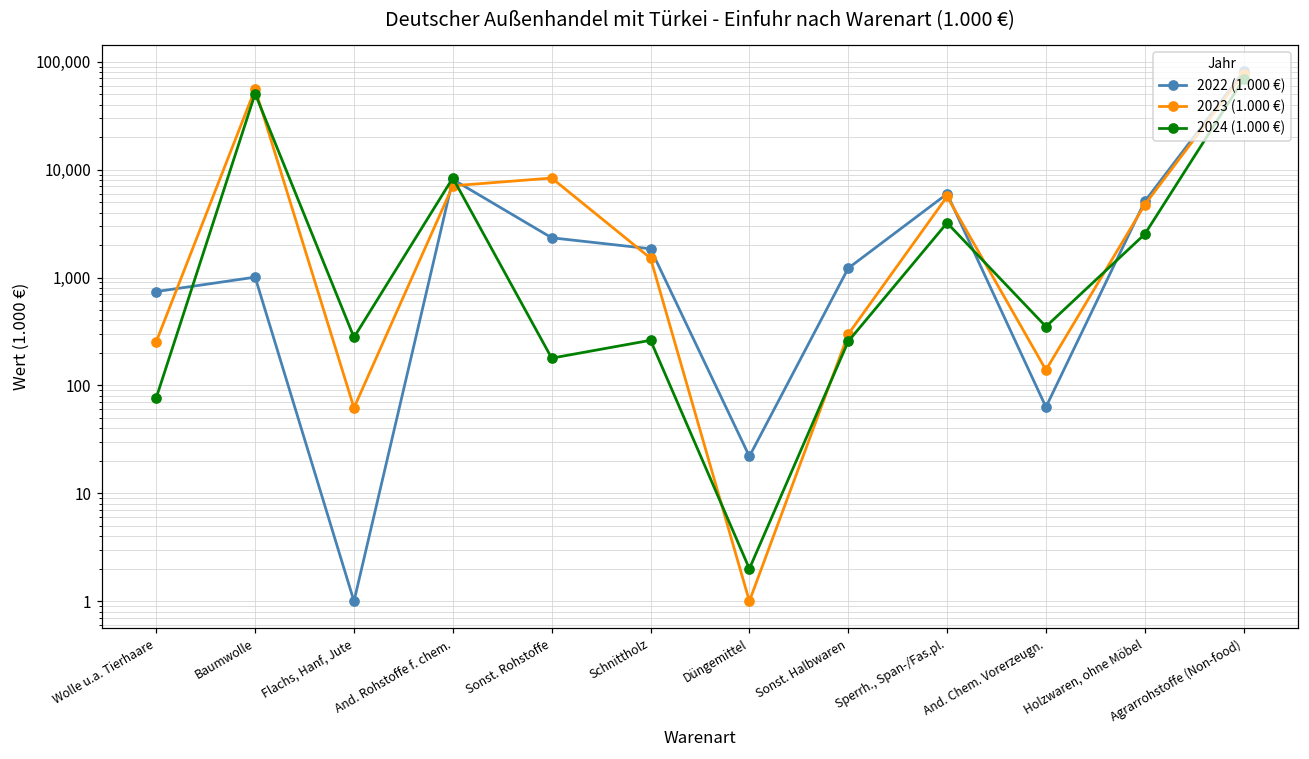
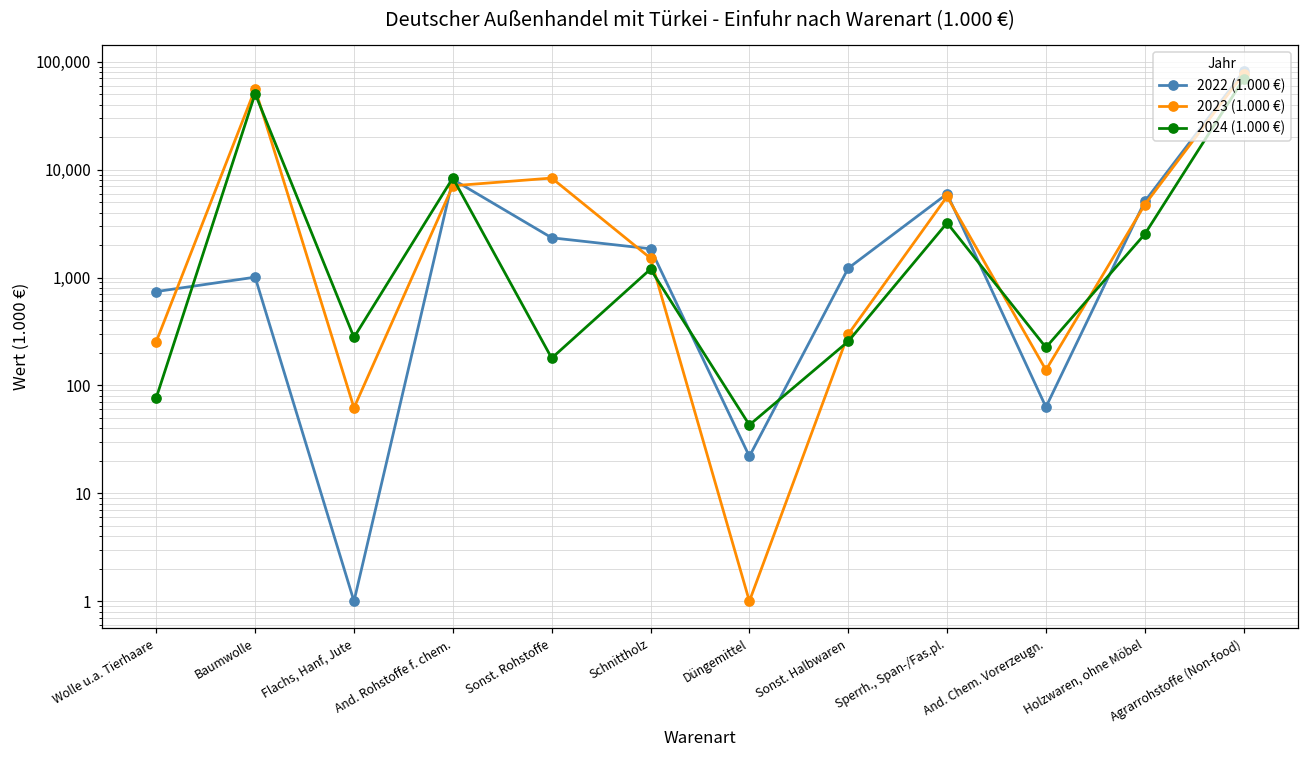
  {
    "2022 (1.000 €)": {
      "Wolle u.a. Tierhaare": "700",
      "Baumwolle": "1,000",
      "Flachs, Hanf, Jute": "1",
      "Sonst. Rohstoffe": "2,300",
      "Schnittholz": "1,800",
      "Düngemittel": "22",
      "Sonst. Halbwaren": "1,200",
      "And. Chem. Vorerzeugn.": "60",
      "Holzwaren, ohne Möbel": "5,000"
    },
    "2023 (1.000 €)": {
      "Wolle u.a. Tierhaare": "260",
      "Baumwolle": "60,000",
      "Flachs, Hanf, Jute": "60",
      "And. Rohstoffe f. chem.": "7,000",
      "Sonst. Rohstoffe": "8,000",
      "Schnittholz": "1,500",
      "Düngemittel": "1",
      "Sonst. Halbwaren": "300",
      "And. Chem. Vorerzeugn.": "140",
      "Holzwaren, ohne Möbel": "5,000"
    },
    "2024 (1.000 €)": {
      "Wolle u.a. Tierhaare": "80",
      "Baumwolle": "50,000",
      "Flachs, Hanf, Jute": "280",
      "Sonst. Rohstoffe": "180",
-     "Schnittholz": "260",
-     "Düngemittel": "2",
+     "Schnittholz": "1,200",
+     "Düngemittel": "40",
      "Sonst. Halbwaren": "260",
      "Sperrh., Span-/Fas.pl.": "3,200",
-     "And. Chem. Vorerzeugn.": "350",
+     "And. Chem. Vorerzeugn.": "230",
      "Holzwaren, ohne Möbel": "2,500"
    }
  }
